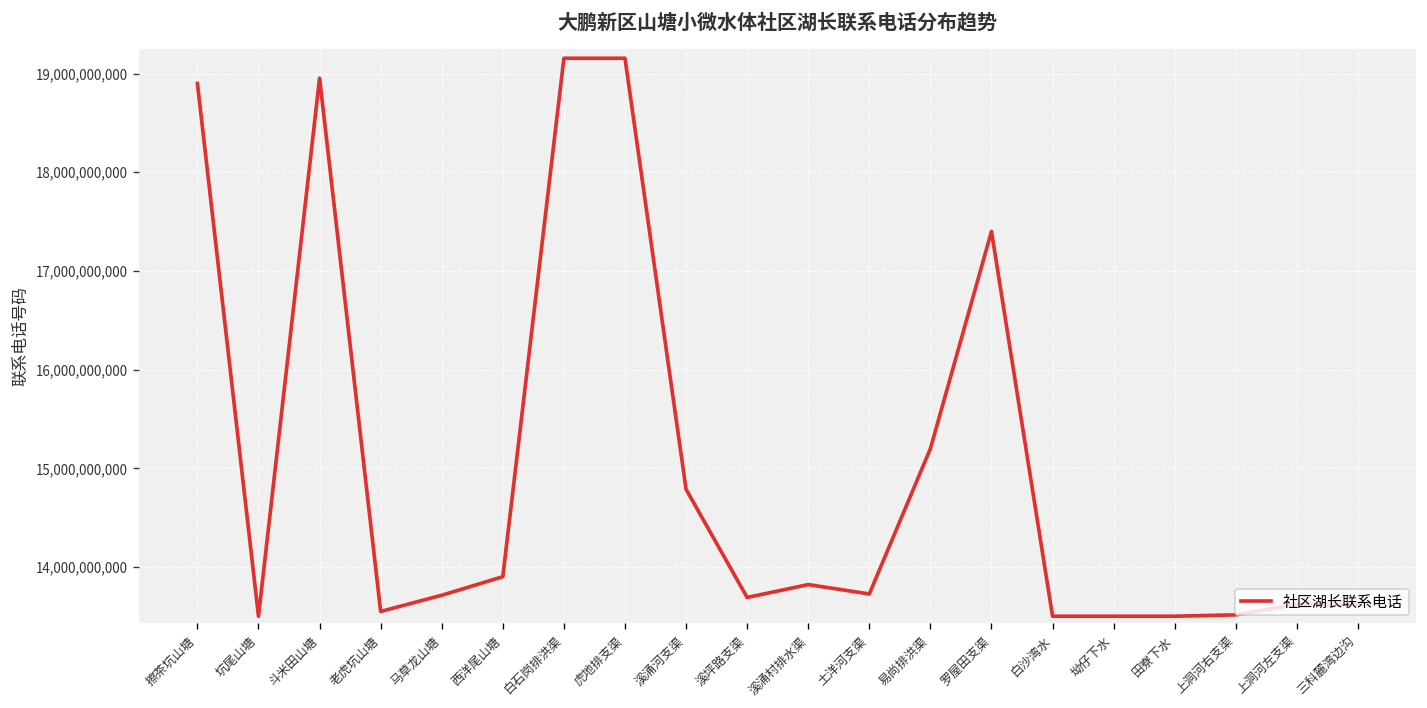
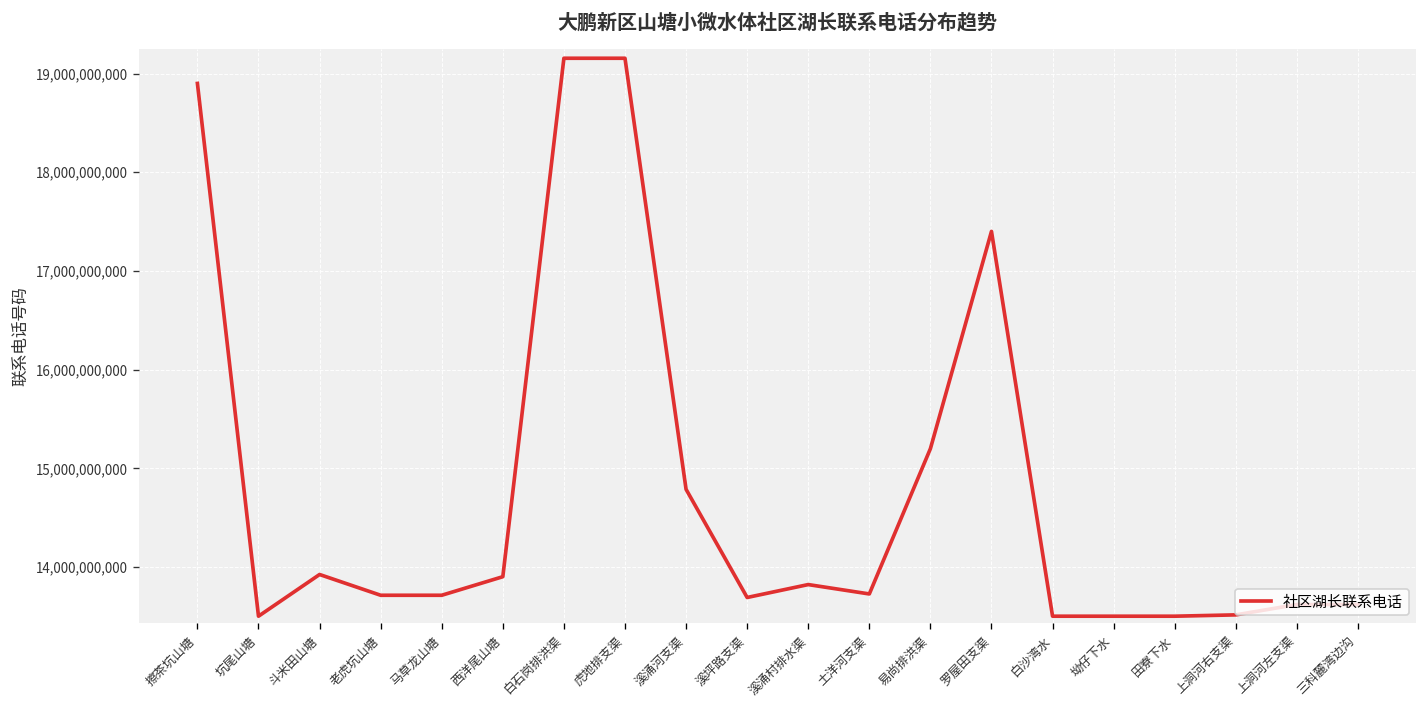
  {
    "擦茶坑山塘": "18,900,000,000",
    "坑尾山塘": "13,500,000,000",
-   "斗米田山塘": "19,000,000,000",
-   "老虎坑山塘": "13,600,000,000",
+   "斗米田山塘": "13,900,000,000",
+   "老虎坑山塘": "13,700,000,000",
    "马草龙山塘": "13,700,000,000",
    "西洋尾山塘": "13,900,000,000",
    "白石岗排洪渠": "19,200,000,000",
    "虎地排支渠": "19,200,000,000",
    "溪涌河支渠": "14,800,000,000",
    "溪坪路支渠": "13,700,000,000",
    "溪涌村排水渠": "13,800,000,000",
    "土洋河支渠": "13,700,000,000",
    "易尚排洪渠": "15,200,000,000",
    "罗屋田支渠": "17,400,000,000",
    "白沙湾水": "13,500,000,000",
    "坳仔下水": "13,500,000,000",
    "田寮下水": "13,500,000,000"
  }
